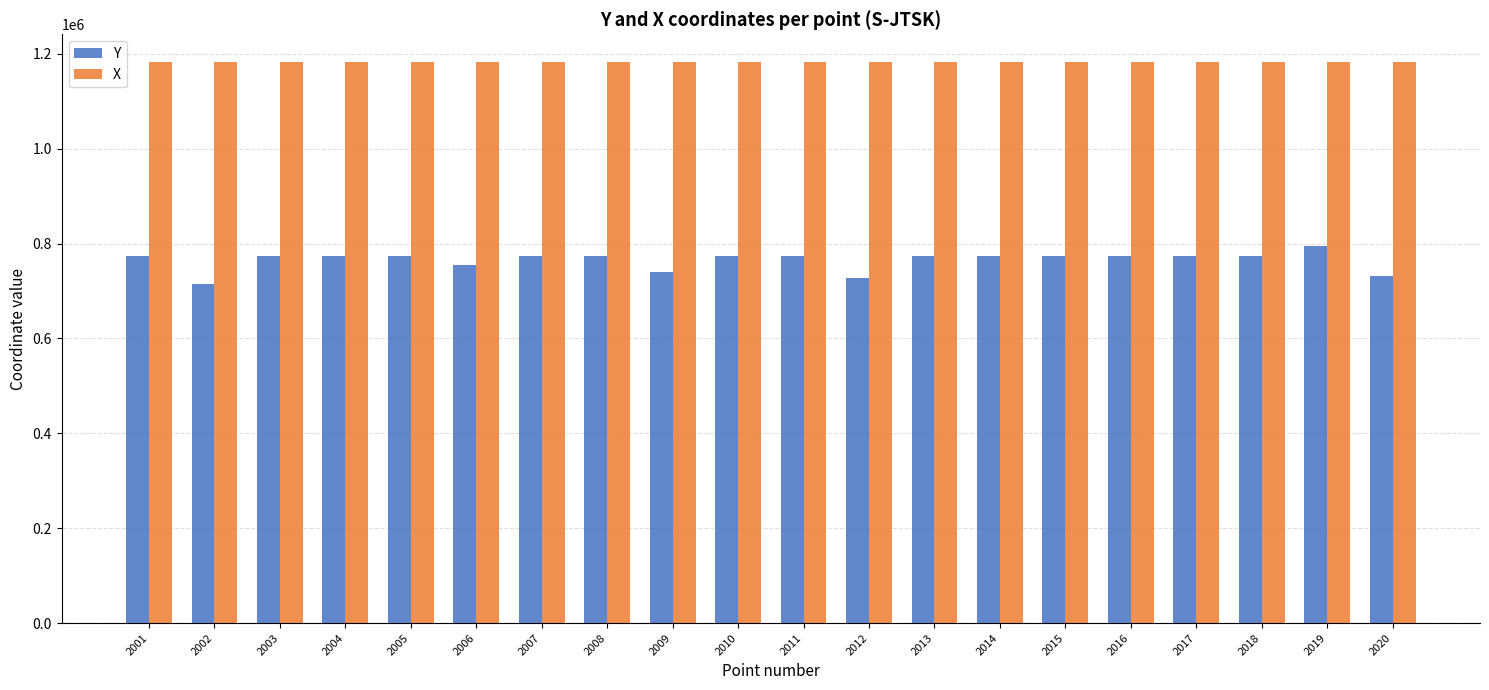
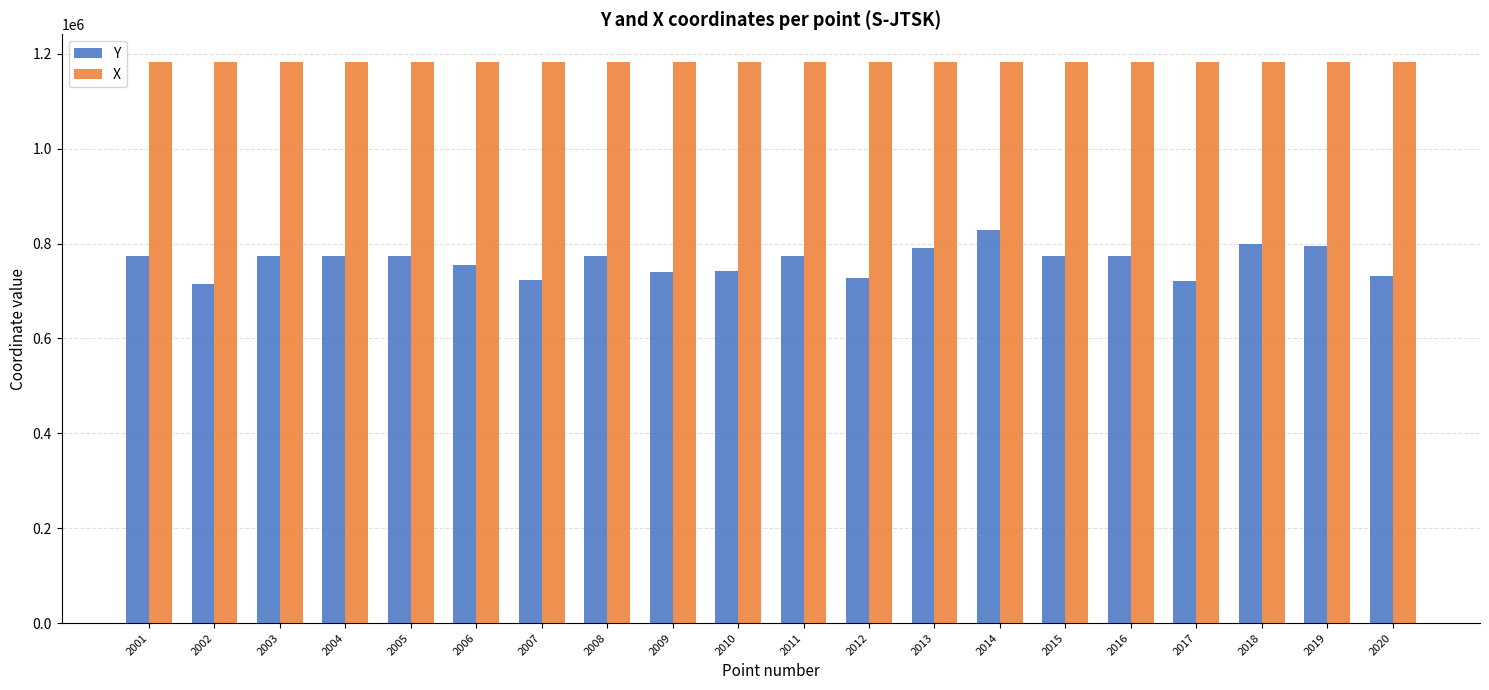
  {
    "Y": {
      "2001": 770000,
      "2002": 710000,
      "2003": 770000,
      "2004": 770000,
      "2005": 770000,
      "2006": 760000,
-     "2007": 770000,
+     "2007": 720000,
      "2008": 770000,
      "2009": 740000,
-     "2010": 770000,
+     "2010": 740000,
      "2011": 770000,
      "2012": 730000,
-     "2013": 770000,
-     "2014": 770000,
+     "2013": 790000,
+     "2014": 830000,
      "2015": 770000,
      "2016": 770000,
-     "2017": 770000,
-     "2018": 770000,
+     "2017": 720000,
+     "2018": 800000,
      "2019": 790000,
      "2020": 730000
    },
    "X": {
      "2001": 1180000,
      "2002": 1180000,
      "2003": 1180000,
      "2004": 1180000,
      "2005": 1180000,
      "2006": 1180000,
      "2007": 1180000,
      "2008": 1180000,
      "2009": 1180000,
      "2010": 1180000,
      "2011": 1180000,
      "2012": 1180000,
      "2013": 1180000,
      "2014": 1180000,
      "2015": 1180000,
      "2016": 1180000,
      "2017": 1180000,
      "2018": 1180000,
      "2019": 1180000,
      "2020": 1180000
    }
  }
